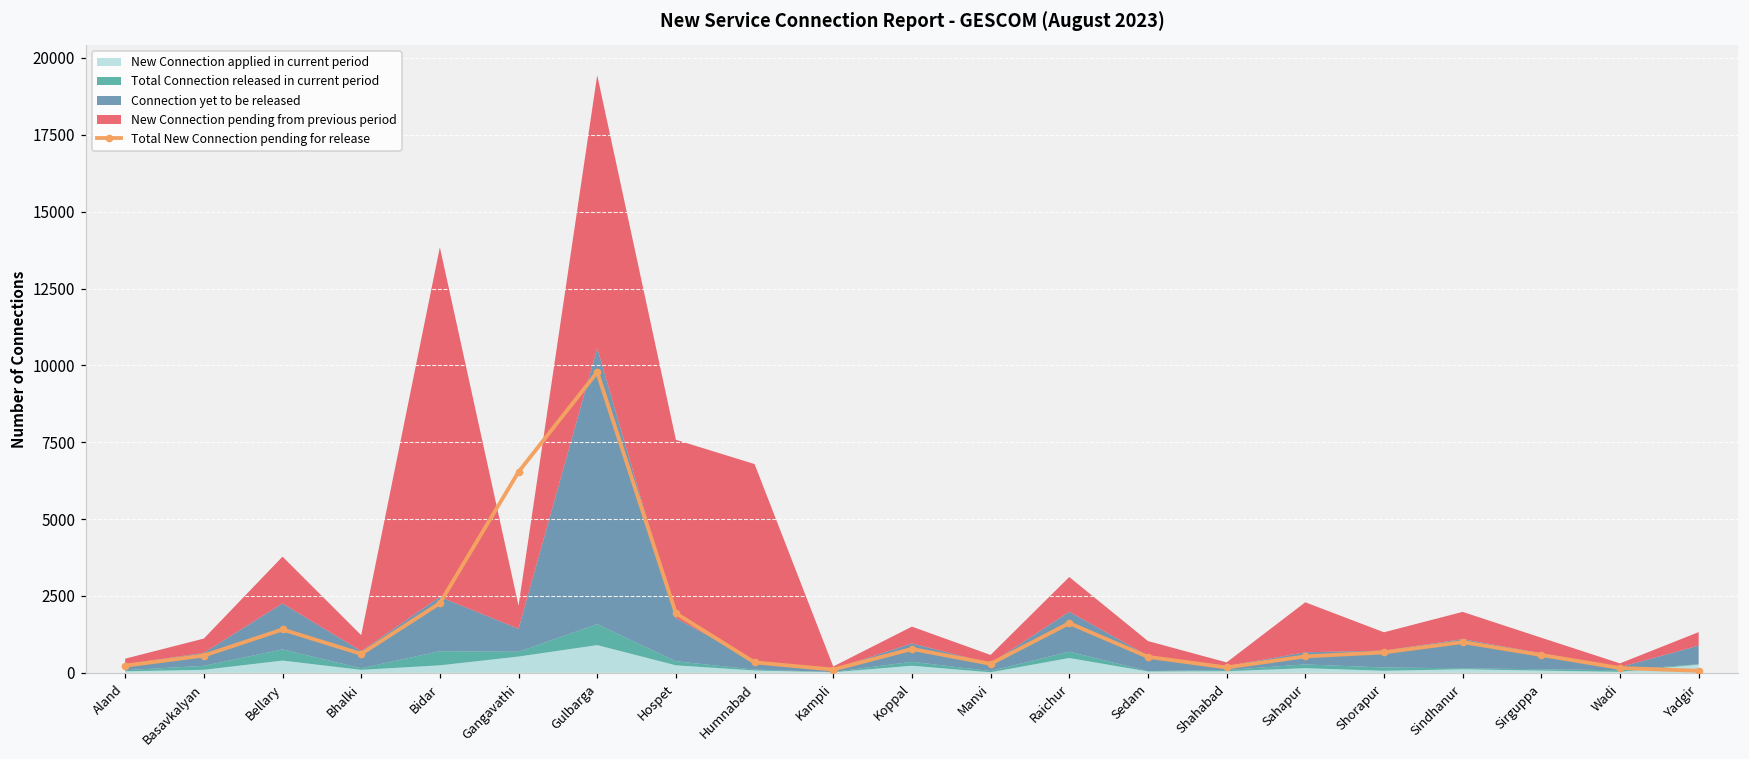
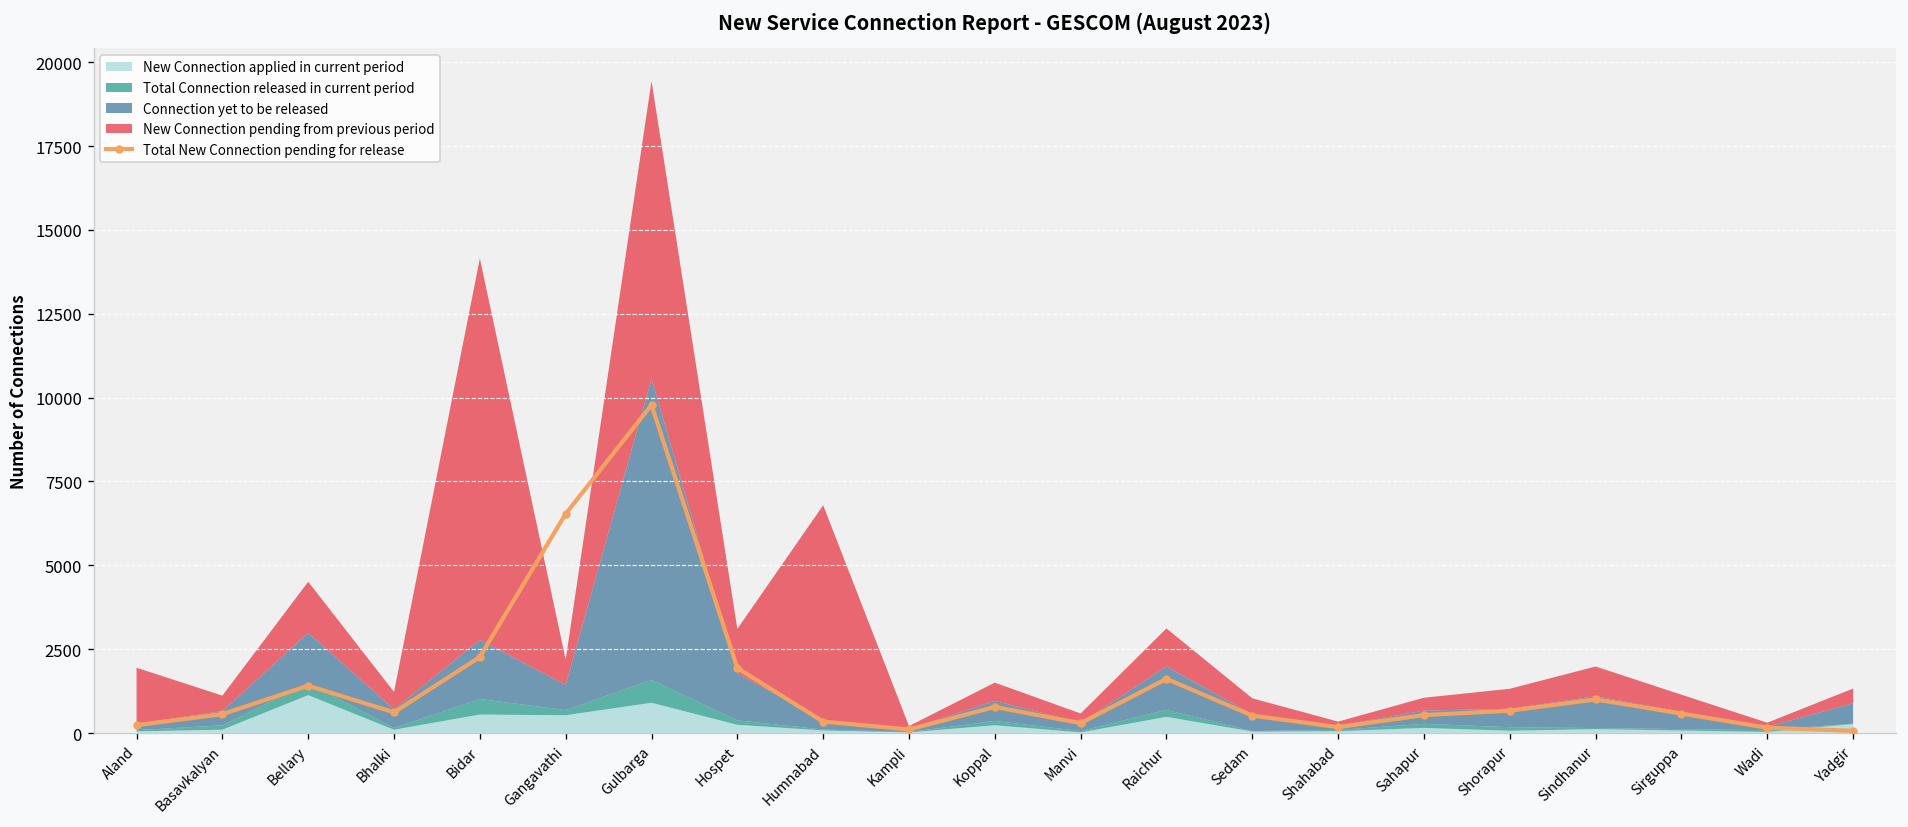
  {
    "New Connection applied in current period": {
      "Basavkalyan": 100,
-     "Bellary": 400,
-     "Bidar": 200,
+     "Bellary": 1100,
+     "Bidar": 600,
      "Gangavathi": 500,
      "Gulbarga": 900,
      "Hospet": 200,
      "Koppal": 200,
      "Raichur": 500,
      "Sahapur": 200
    },
    "Total New Connection pending for release": {
      "Bidar": 2300,
      "Gangavathi": 6500,
      "Gulbarga": 9800,
      "Hospet": 1900,
      "Koppal": 800,
      "Raichur": 1600,
      "Sahapur": 500,
      "Sindhanur": 1000,
      "Yadgir": 100
    },
    "New Connection pending from previous period": {
-     "Aland": 200,
+     "Aland": 1700,
      "Basavkalyan": 500,
      "Bellary": 1500,
      "Bhalki": 500,
      "Bidar": 11400,
      "Gangavathi": 700,
      "Gulbarga": 8900,
-     "Hospet": 5800,
+     "Hospet": 1300,
      "Humnabad": 6400,
      "Koppal": 500,
      "Manvi": 300,
      "Raichur": 1100,
      "Sedam": 500,
      "Shahabad": 100,
-     "Sahapur": 1600,
+     "Sahapur": 400,
      "Shorapur": 600,
      "Sindhanur": 900,
      "Sirguppa": 500,
      "Wadi": 100,
      "Yadgir": 400
    }
  }
